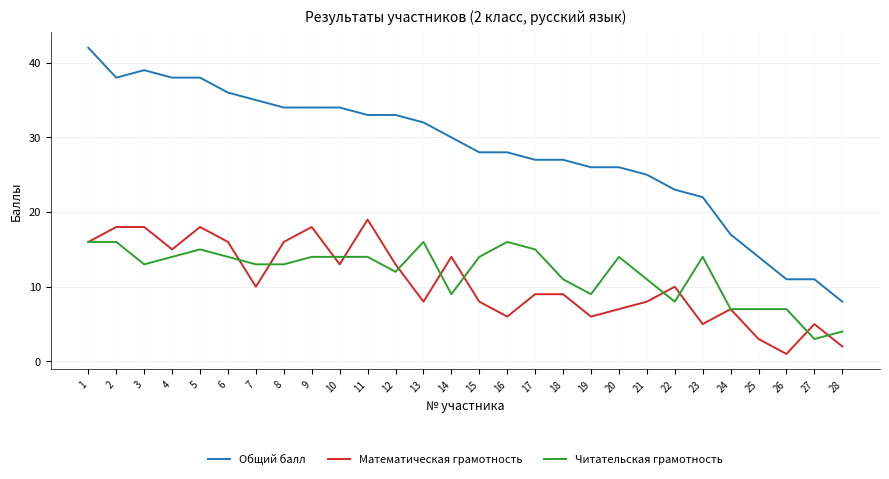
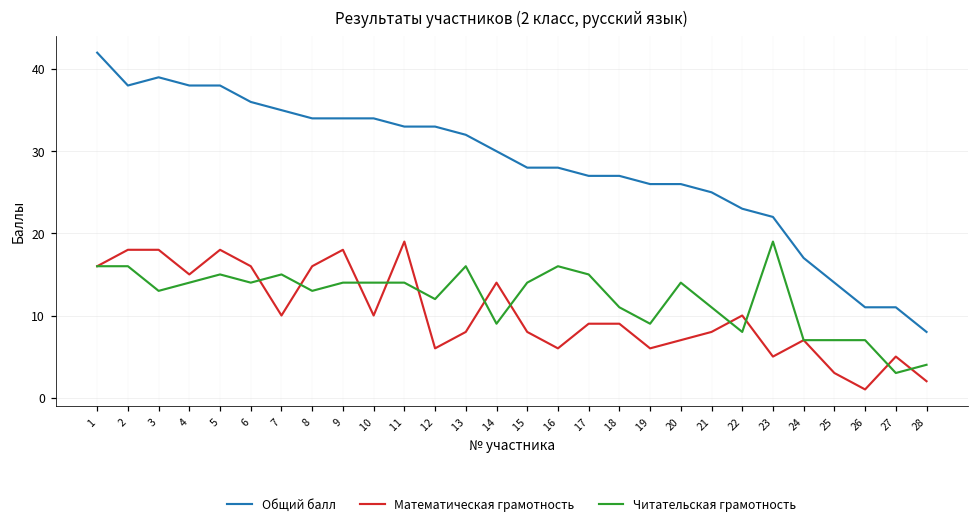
  {
    "Общий балл": {
      "1": 42,
      "2": 38,
      "3": 39,
      "4": 38,
      "5": 38,
      "6": 36,
      "7": 35,
      "8": 34,
      "9": 34,
      "10": 34,
      "11": 33,
      "12": 33,
      "13": 32,
      "14": 30,
      "15": 28,
      "16": 28,
      "17": 27,
      "18": 27,
      "19": 26,
      "20": 26,
      "21": 25,
      "22": 23,
      "23": 22,
      "24": 17,
      "25": 14,
      "26": 11,
      "27": 11,
      "28": 8
    },
    "Математическая грамотность": {
      "2": 18,
      "3": 18,
      "4": 15,
      "5": 18,
      "6": 16,
      "7": 10,
      "8": 16,
      "9": 18,
-     "10": 13,
+     "10": 10,
      "11": 19,
-     "12": 13,
+     "12": 6,
      "13": 8,
      "14": 14,
      "15": 8,
      "16": 6,
      "17": 9,
      "18": 9,
      "19": 6,
      "20": 7,
      "21": 8,
      "22": 10,
      "23": 5,
      "25": 3,
      "26": 1,
      "27": 5,
      "28": 2
    },
    "Читательская грамотность": {
      "2": 16,
      "3": 13,
      "4": 14,
      "5": 15,
      "6": 14,
-     "7": 13,
+     "7": 15,
      "8": 13,
      "9": 14,
      "10": 14,
      "11": 14,
      "12": 12,
      "13": 16,
      "14": 9,
      "15": 14,
      "16": 16,
      "17": 15,
      "18": 11,
      "19": 9,
      "20": 14,
      "21": 11,
      "22": 8,
-     "23": 14,
+     "23": 19,
      "25": 7,
      "26": 7,
      "27": 3,
      "28": 4
    }
  }
